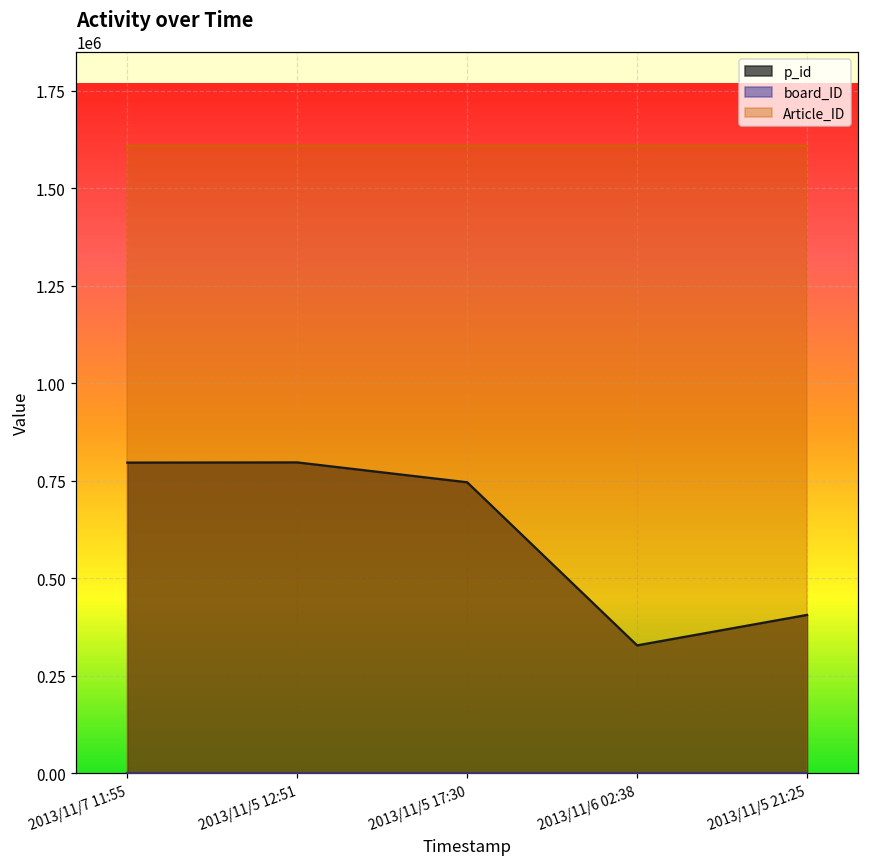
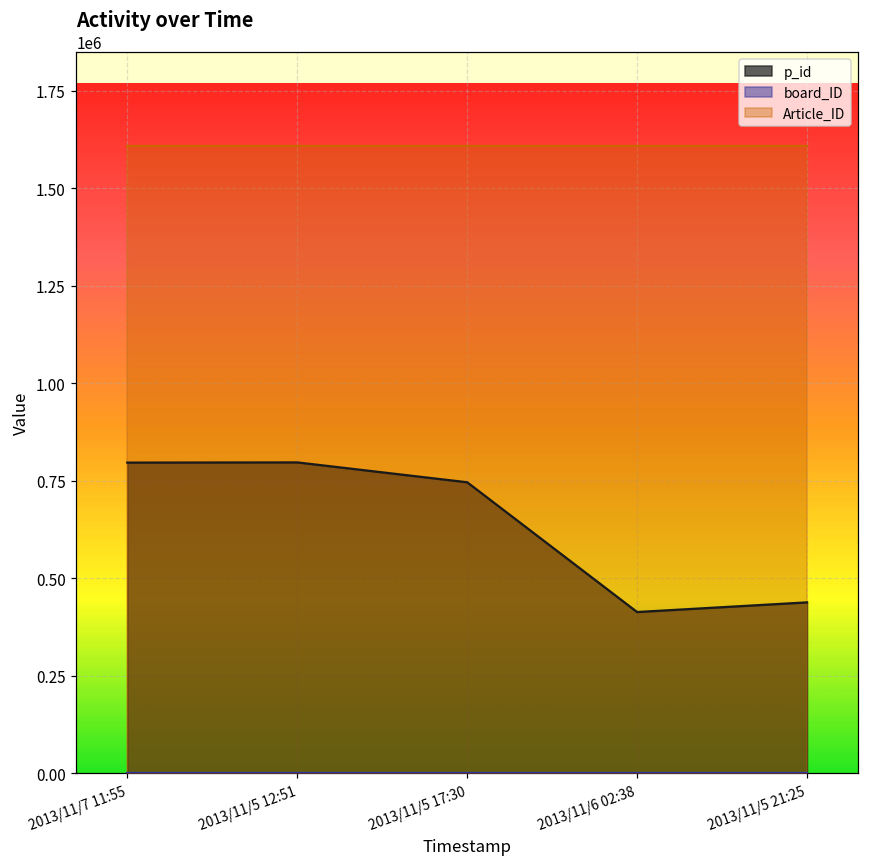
  {
    "p_id": {
      "2013/11/7 11:55": 800000,
      "2013/11/5 12:51": 800000,
      "2013/11/5 17:30": 750000,
-     "2013/11/6 02:38": 330000,
-     "2013/11/5 21:25": 410000
+     "2013/11/6 02:38": 410000,
+     "2013/11/5 21:25": 440000
    },
    "board_ID": {
      "2013/11/7 11:55": 0,
      "2013/11/5 12:51": 0,
      "2013/11/5 17:30": 0,
      "2013/11/6 02:38": 0,
      "2013/11/5 21:25": 0
    },
    "Article_ID": {
      "2013/11/7 11:55": 1610000,
      "2013/11/5 12:51": 1610000,
      "2013/11/5 17:30": 1610000,
      "2013/11/6 02:38": 1610000,
      "2013/11/5 21:25": 1610000
    }
  }
